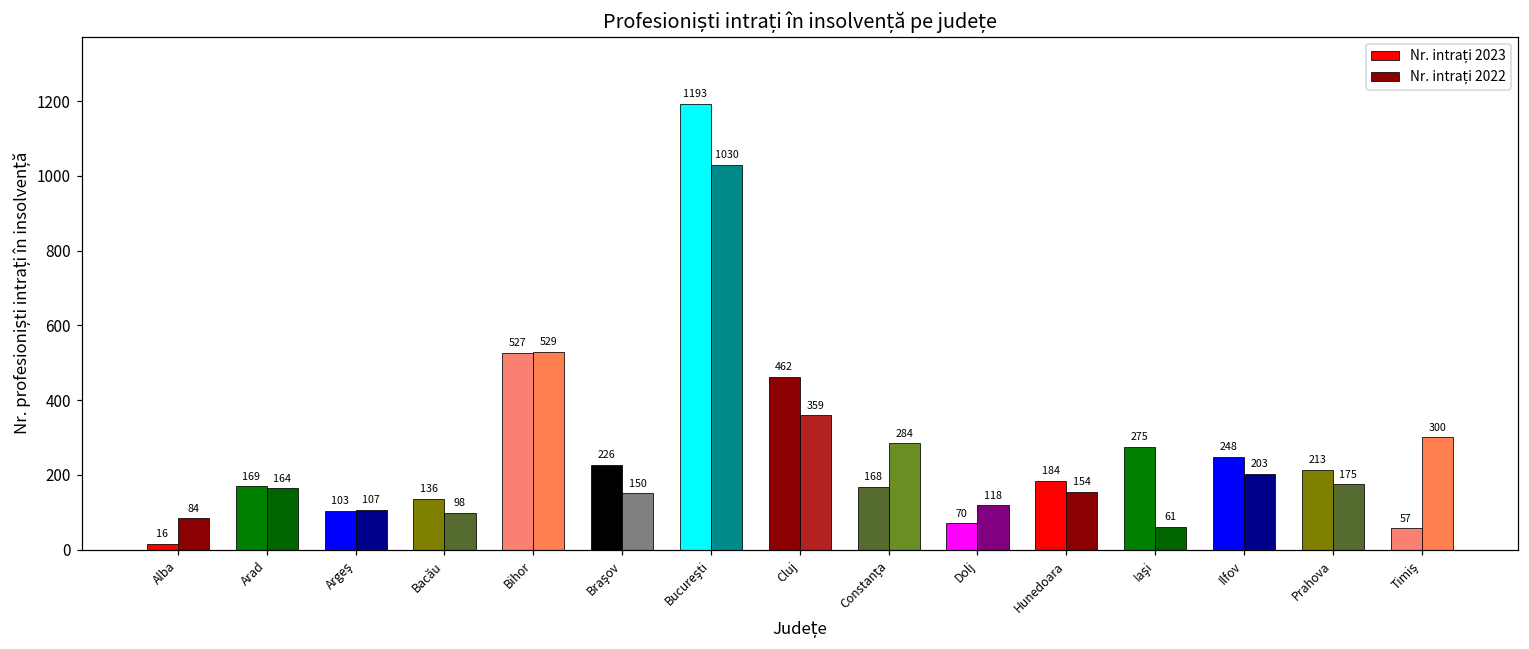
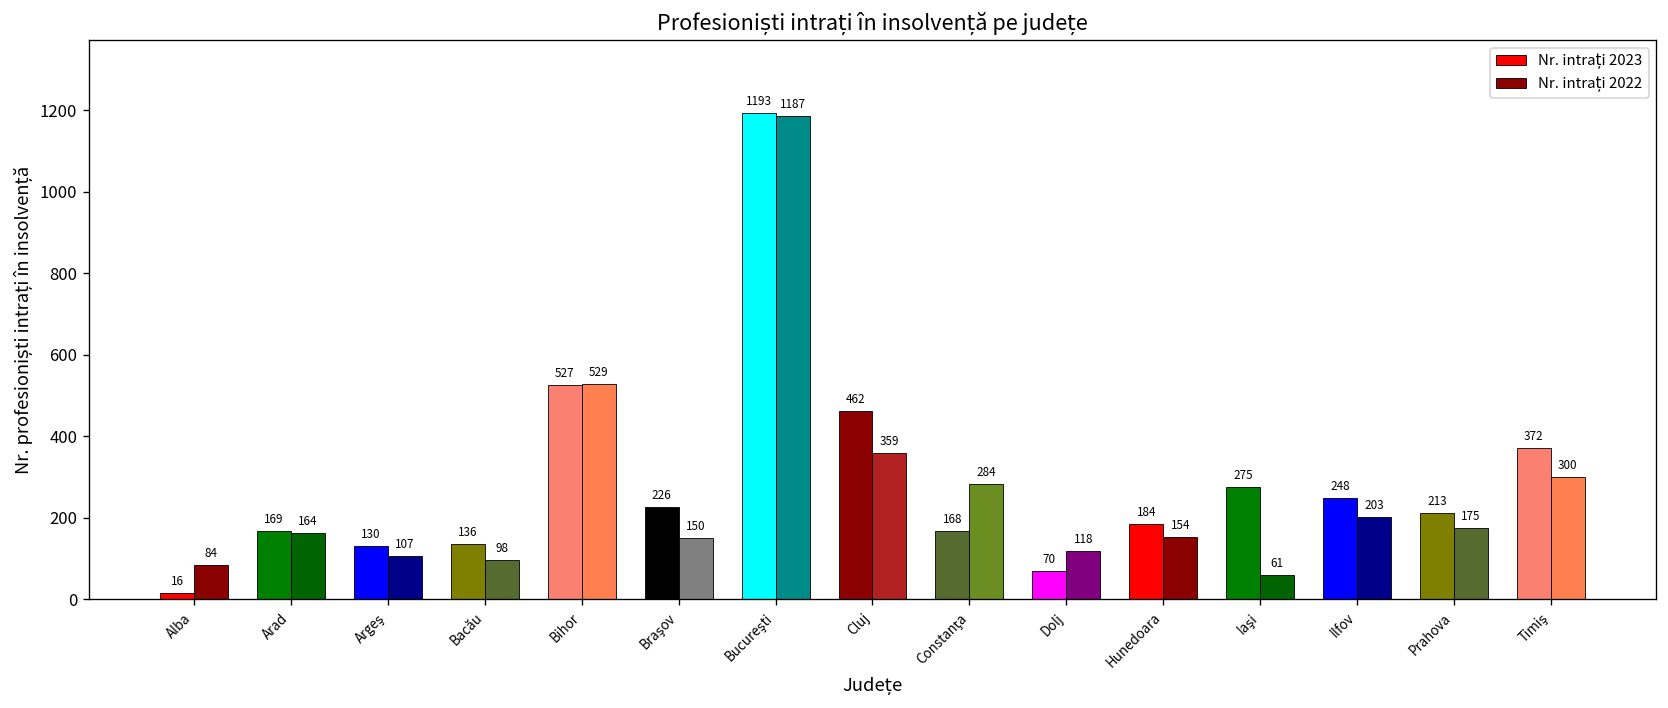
  {
    "Nr. intrați 2023": {
      "Alba": 16,
      "Arad": 169,
-     "Argeş": 103,
+     "Argeş": 130,
      "Bacău": 136,
      "Bihor": 527,
      "Braşov": 226,
      "Bucureşti": 1193,
      "Cluj": 462,
      "Constanţa": 168,
      "Dolj": 70,
      "Hunedoara": 184,
      "Iaşi": 275,
      "Ilfov": 248,
      "Prahova": 213,
-     "Timiş": 57
+     "Timiş": 372
    },
    "Nr. intrați 2022": {
      "Alba": 84,
      "Arad": 164,
      "Argeş": 107,
      "Bacău": 98,
      "Bihor": 529,
      "Braşov": 150,
-     "Bucureşti": 1030,
+     "Bucureşti": 1187,
      "Cluj": 359,
      "Constanţa": 284,
      "Dolj": 118,
      "Hunedoara": 154,
      "Iaşi": 61,
      "Ilfov": 203,
      "Prahova": 175,
      "Timiş": 300
    }
  }
